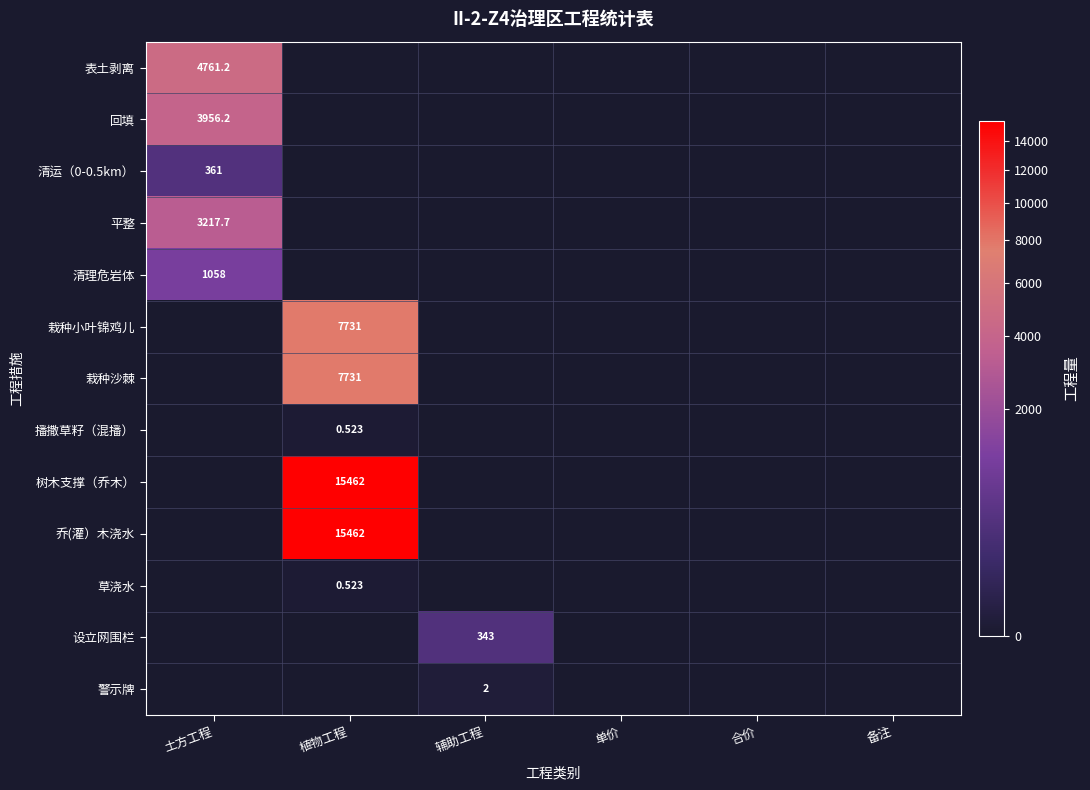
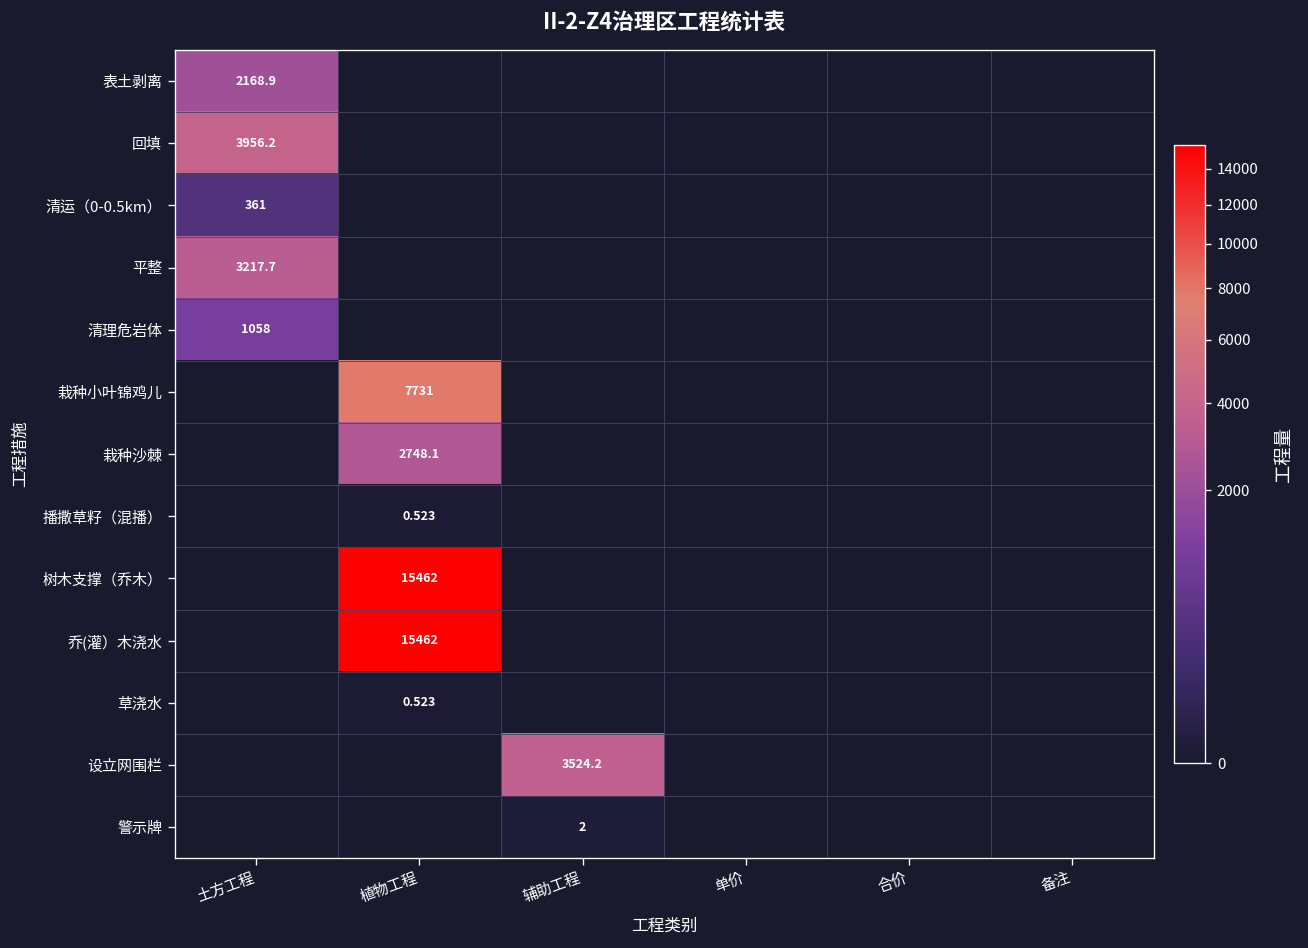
  {
    "表土剥离": {
-     "土方工程": 4761.2
+     "土方工程": 2168.9
    },
    "回填": {
      "土方工程": 3956.2
    },
    "清运（0-0.5km）": {
      "土方工程": 361
    },
    "平整": {
      "土方工程": 3217.7
    },
    "清理危岩体": {
      "土方工程": 1058
    },
    "栽种小叶锦鸡儿": {
      "植物工程": 7731
    },
    "栽种沙棘": {
-     "植物工程": 7731
+     "植物工程": 2748.1
    },
    "播撒草籽（混播）": {
      "植物工程": 0.523
    },
    "树木支撑（乔木）": {
      "植物工程": 15462
    },
    "乔(灌）木浇水": {
      "植物工程": 15462
    },
    "草浇水": {
      "植物工程": 0.523
    },
    "设立网围栏": {
-     "辅助工程": 343
+     "辅助工程": 3524.2
    },
    "警示牌": {
      "辅助工程": 2
    }
  }
